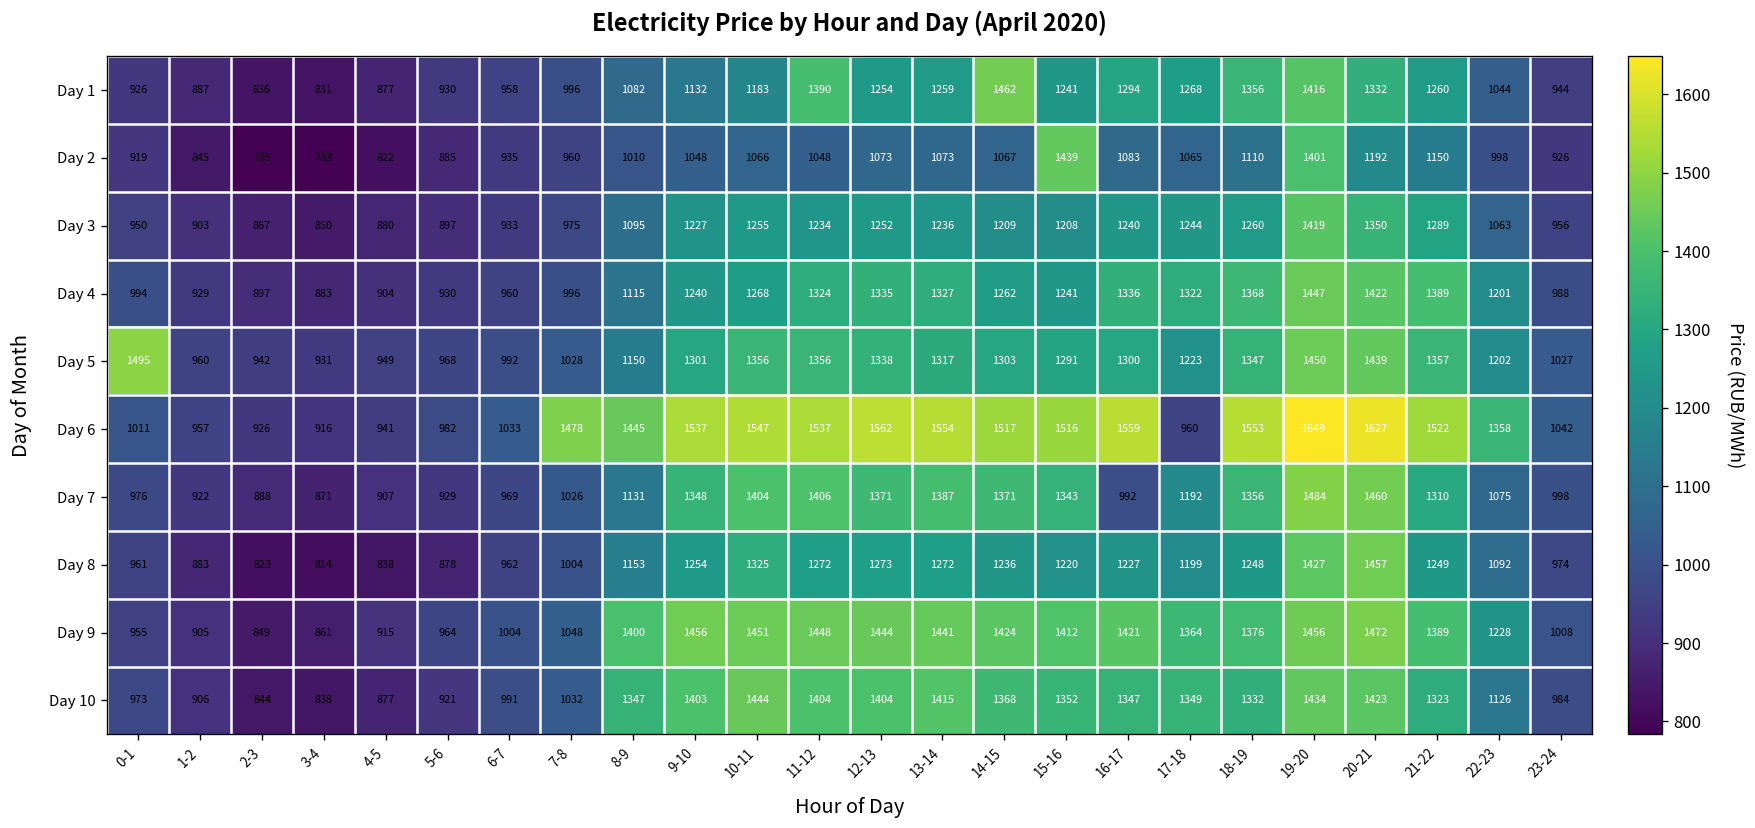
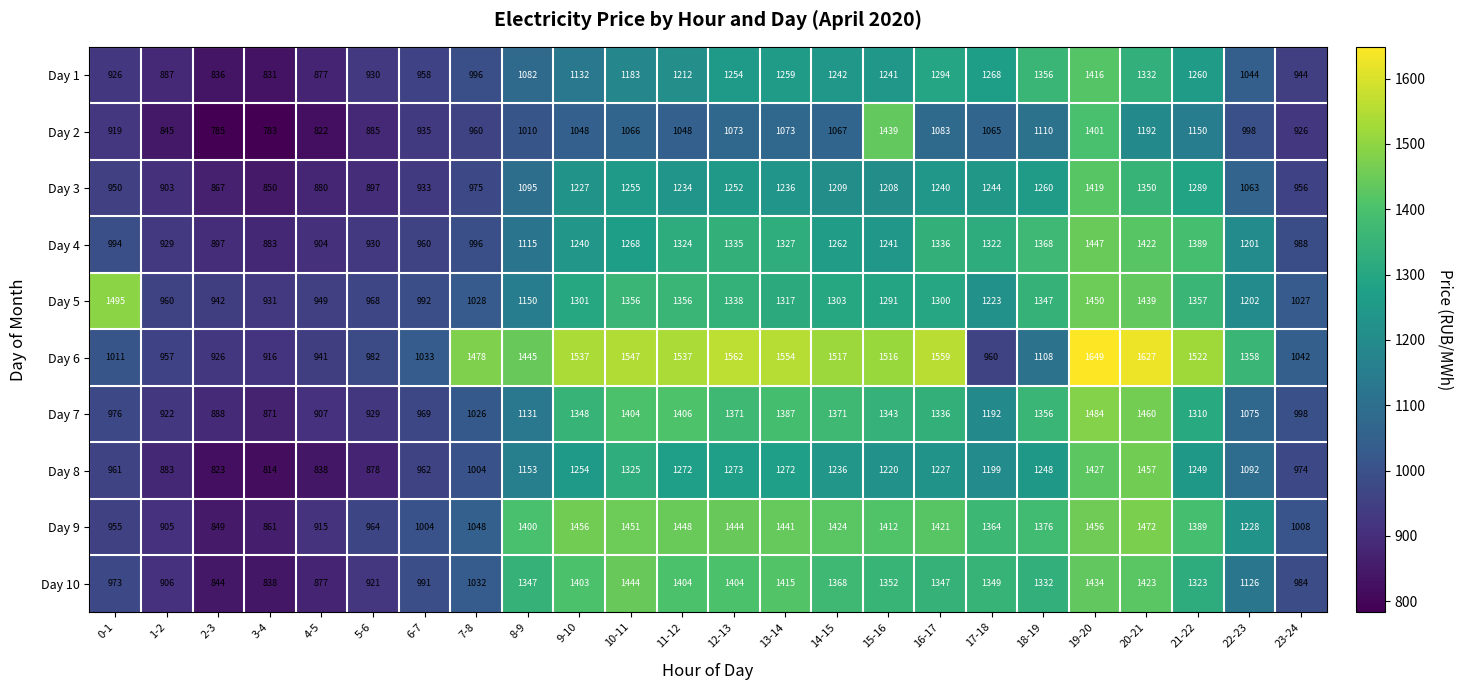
  {
    "Day 1": {
      "0-1": 926,
      "1-2": 887,
      "2-3": 836,
      "3-4": 831,
      "4-5": 877,
      "5-6": 930,
      "6-7": 958,
      "7-8": 996,
      "8-9": 1082,
      "9-10": 1132,
      "10-11": 1183,
-     "11-12": 1390,
+     "11-12": 1212,
      "12-13": 1254,
      "13-14": 1259,
-     "14-15": 1462,
+     "14-15": 1242,
      "15-16": 1241,
      "16-17": 1294,
      "17-18": 1268,
      "18-19": 1356,
      "19-20": 1416,
      "20-21": 1332,
      "21-22": 1260,
      "22-23": 1044,
      "23-24": 944
    },
    "Day 6": {
      "0-1": 1011,
      "1-2": 957,
      "2-3": 926,
      "3-4": 916,
      "4-5": 941,
      "5-6": 982,
      "6-7": 1033,
      "7-8": 1478,
      "8-9": 1445,
      "9-10": 1537,
      "10-11": 1547,
      "11-12": 1537,
      "12-13": 1562,
      "13-14": 1554,
      "14-15": 1517,
      "15-16": 1516,
      "16-17": 1559,
      "17-18": 960,
-     "18-19": 1553,
+     "18-19": 1108,
      "19-20": 1649,
      "20-21": 1627,
      "21-22": 1522,
      "22-23": 1358,
      "23-24": 1042
    },
    "Day 7": {
      "0-1": 976,
      "1-2": 922,
      "2-3": 888,
      "3-4": 871,
      "4-5": 907,
      "5-6": 929,
      "6-7": 969,
      "7-8": 1026,
      "8-9": 1131,
      "9-10": 1348,
      "10-11": 1404,
      "11-12": 1406,
      "12-13": 1371,
      "13-14": 1387,
      "14-15": 1371,
      "15-16": 1343,
-     "16-17": 992,
+     "16-17": 1336,
      "17-18": 1192,
      "18-19": 1356,
      "19-20": 1484,
      "20-21": 1460,
      "21-22": 1310,
      "22-23": 1075,
      "23-24": 998
    }
  }
